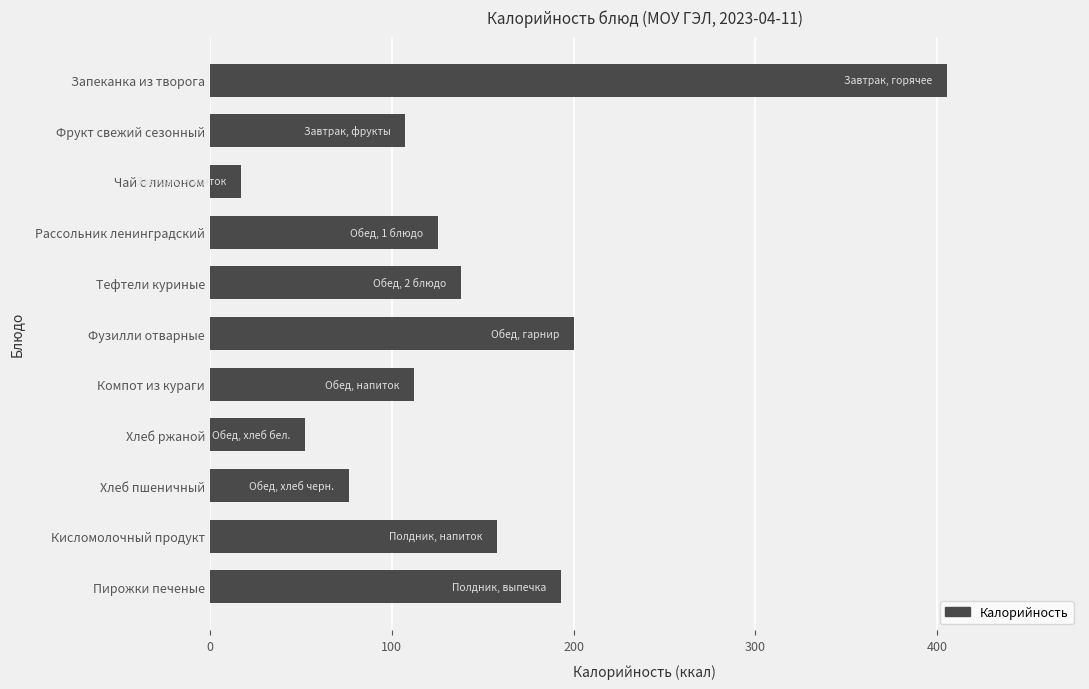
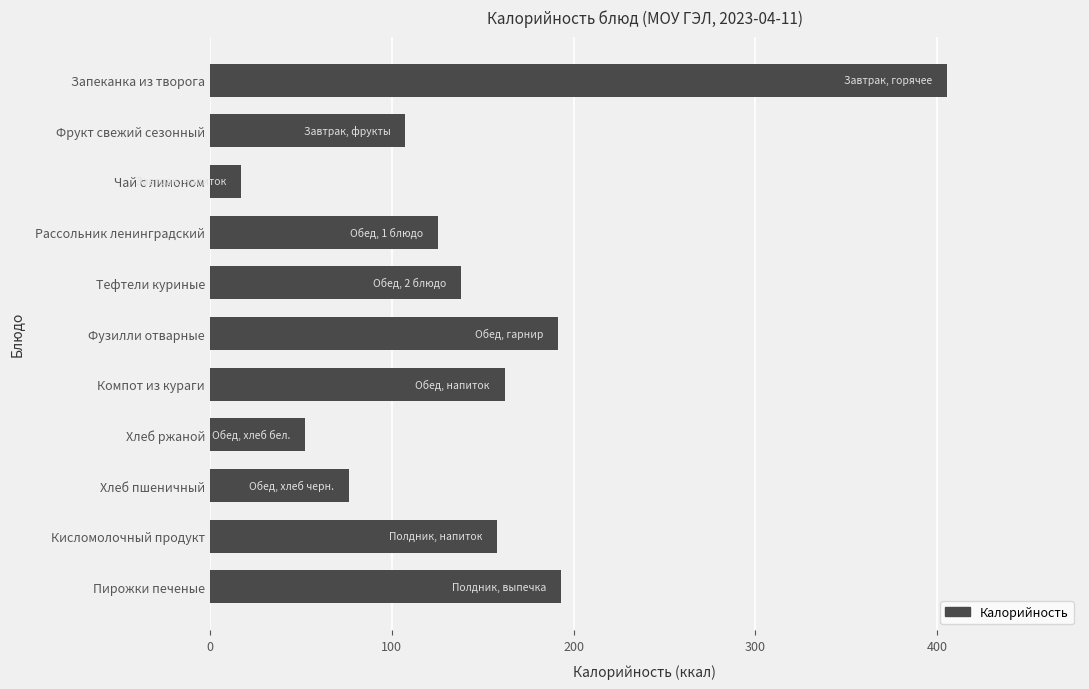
  {
    "Запеканка из творога": 406,
    "Фрукт свежий сезонный": 108,
    "Чай с лимоном": 17,
-   "Фузилли отварные": 200,
-   "Компот из кураги": 112,
+   "Фузилли отварные": 191,
+   "Компот из кураги": 162,
    "Хлеб ржаной": 52,
    "Хлеб пшеничный": 77,
    "Кисломолочный продукт": 158,
    "Пирожки печеные": 193
  }
